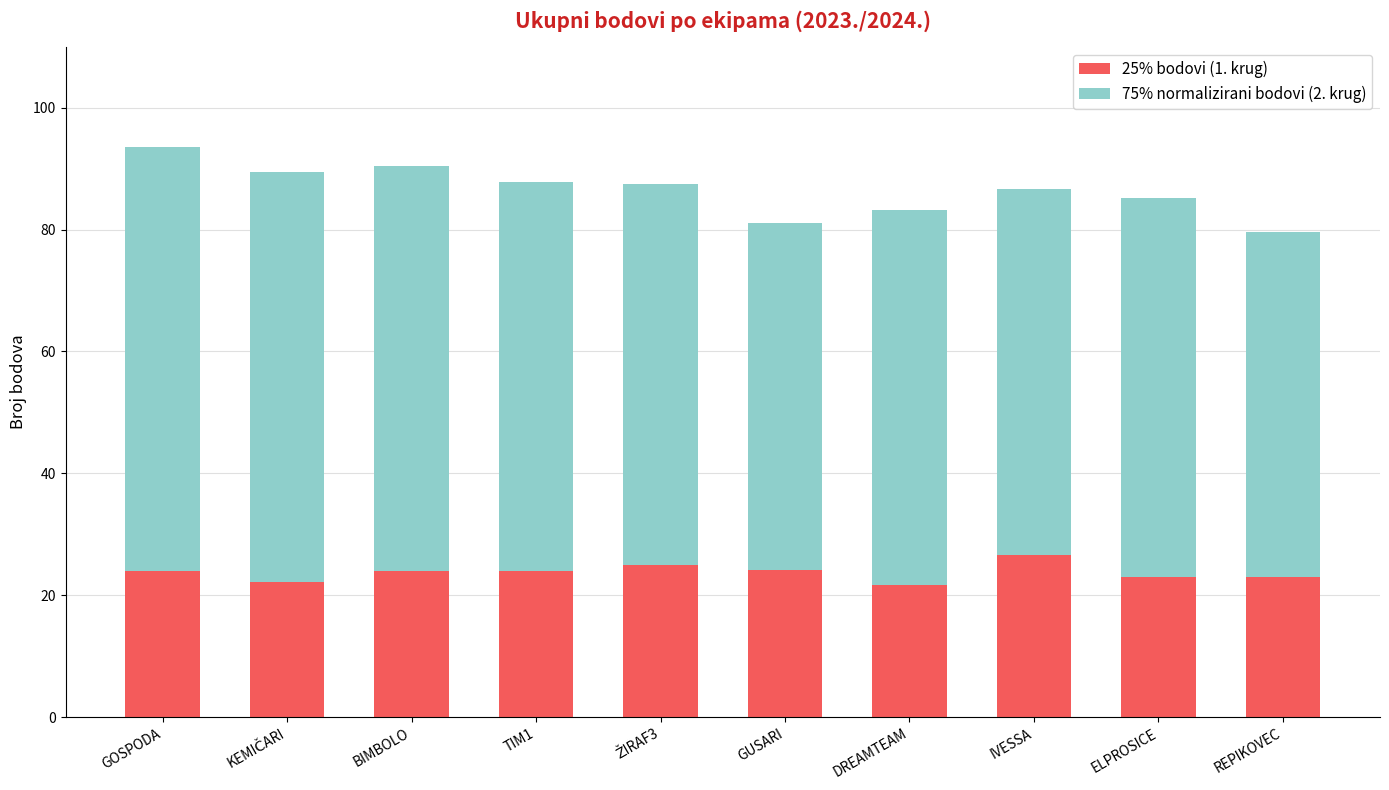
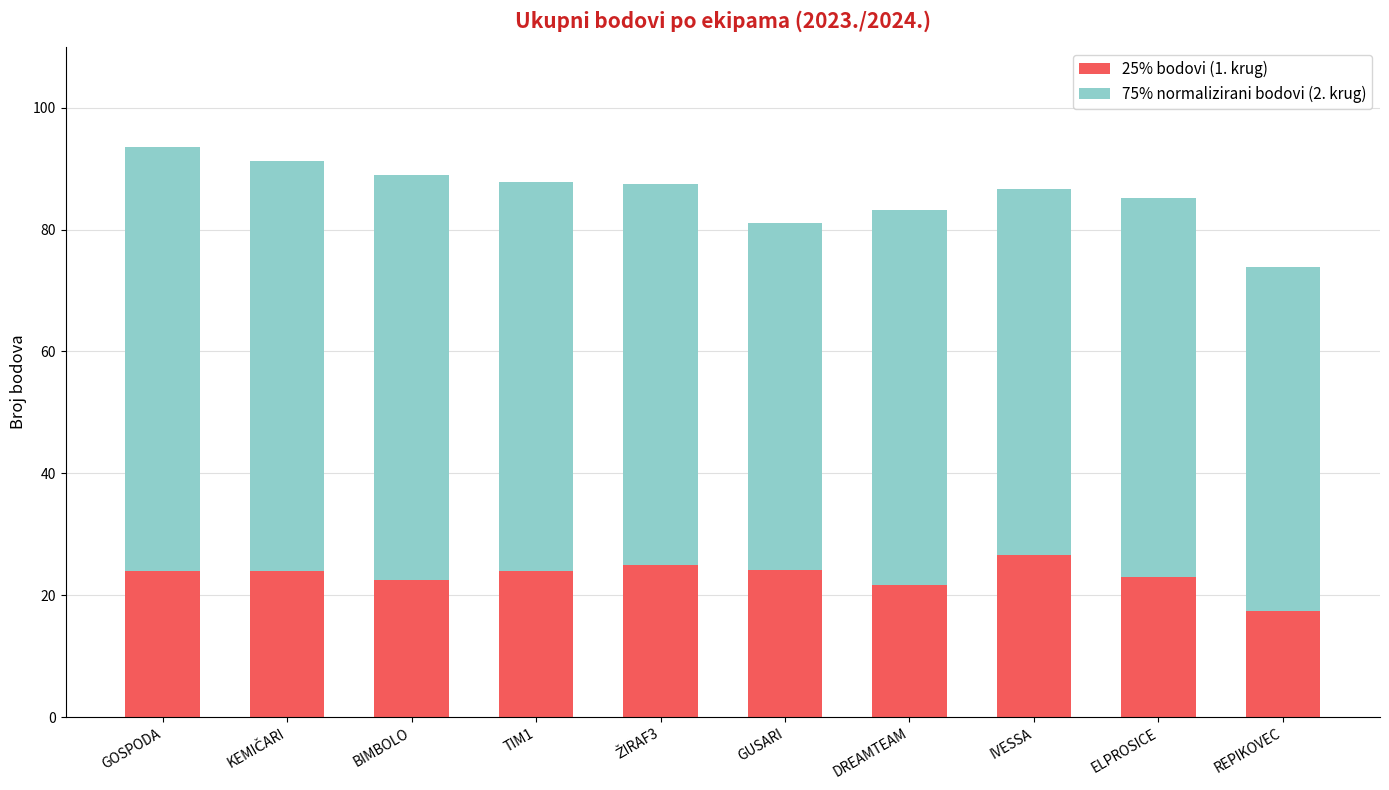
  {
    "25% bodovi (1. krug)": {
      "GOSPODA": 24,
-     "KEMIČARI": 22,
-     "BIMBOLO": 24,
+     "KEMIČARI": 24,
+     "BIMBOLO": 22,
      "TIM1": 24,
      "ŽIRAF3": 25,
      "GUSARI": 24,
      "DREAMTEAM": 22,
      "IVESSA": 27,
      "ELPROSICE": 23,
-     "REPIKOVEC": 23
+     "REPIKOVEC": 17
    },
    "75% normalizirani bodovi (2. krug)": {
      "GOSPODA": 70,
      "KEMIČARI": 67,
      "BIMBOLO": 67,
      "TIM1": 64,
      "ŽIRAF3": 63,
      "GUSARI": 57,
      "DREAMTEAM": 62,
      "IVESSA": 60,
      "ELPROSICE": 62,
      "REPIKOVEC": 57
    }
  }
